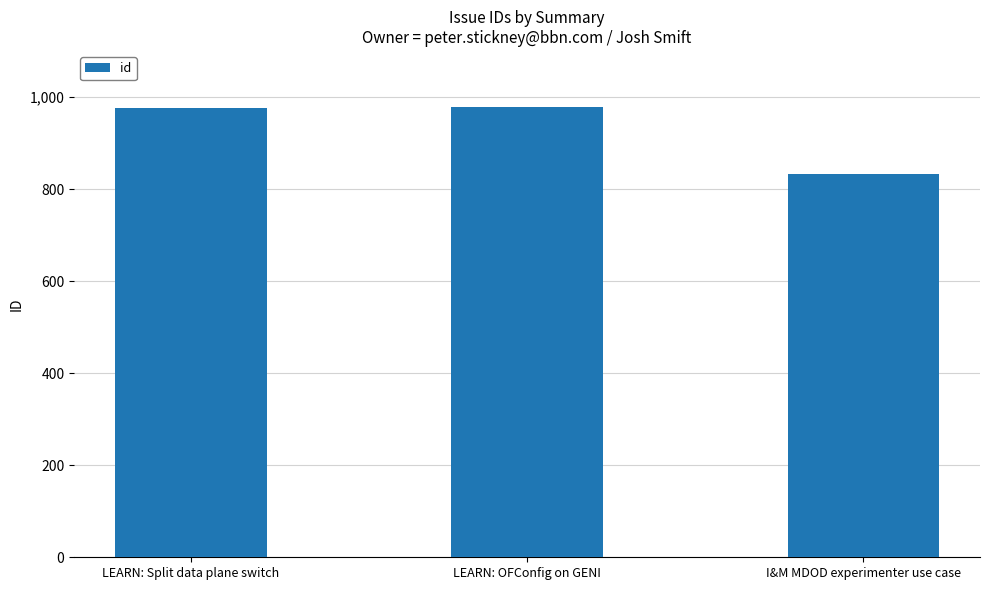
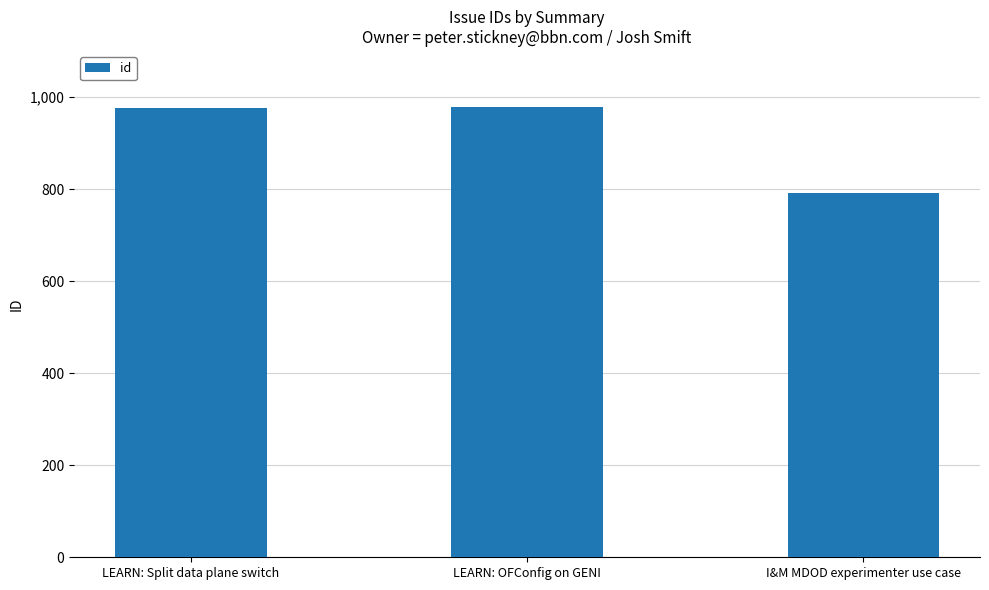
  {
    "LEARN: Split data plane switch": 980,
    "LEARN: OFConfig on GENI": 980,
-   "I&M MDOD experimenter use case": 830
+   "I&M MDOD experimenter use case": 790
  }
